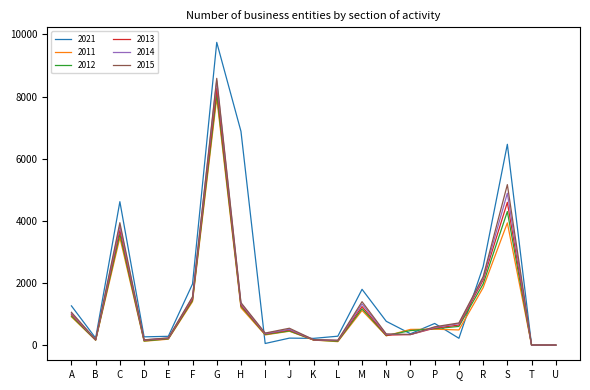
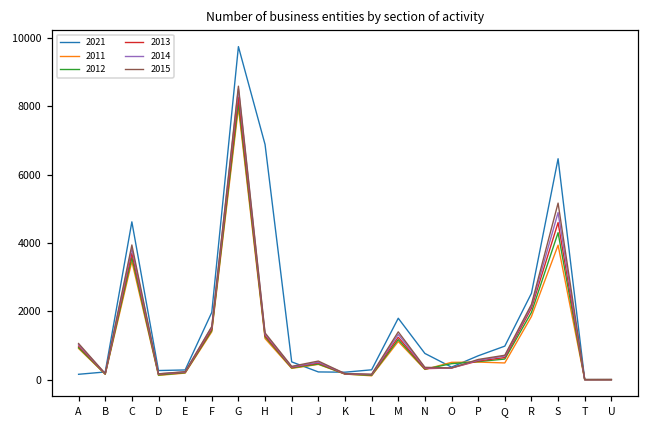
  {
    "2021": {
-     "A": 1300,
+     "A": 200,
      "C": 4600,
      "D": 300,
      "F": 2000,
      "G": 9700,
      "H": 6900,
-     "I": 100,
+     "I": 500,
      "J": 200,
      "L": 300,
      "M": 1800,
      "N": 800,
      "P": 700,
-     "Q": 200,
+     "Q": 1000,
      "R": 2500,
      "S": 6500
    },
    "2011": {
      "C": 3500,
      "G": 8000,
      "Q": 500,
      "R": 1800,
      "S": 3900
    },
    "2012": {
      "C": 3600,
      "G": 8100,
      "R": 2000,
      "S": 4300
    },
    "2013": {
      "C": 3700,
      "G": 8300,
      "S": 4600
    },
    "2014": {
      "C": 3800,
      "S": 4900
    },
    "2015": {
      "C": 3900,
      "S": 5200
    }
  }
